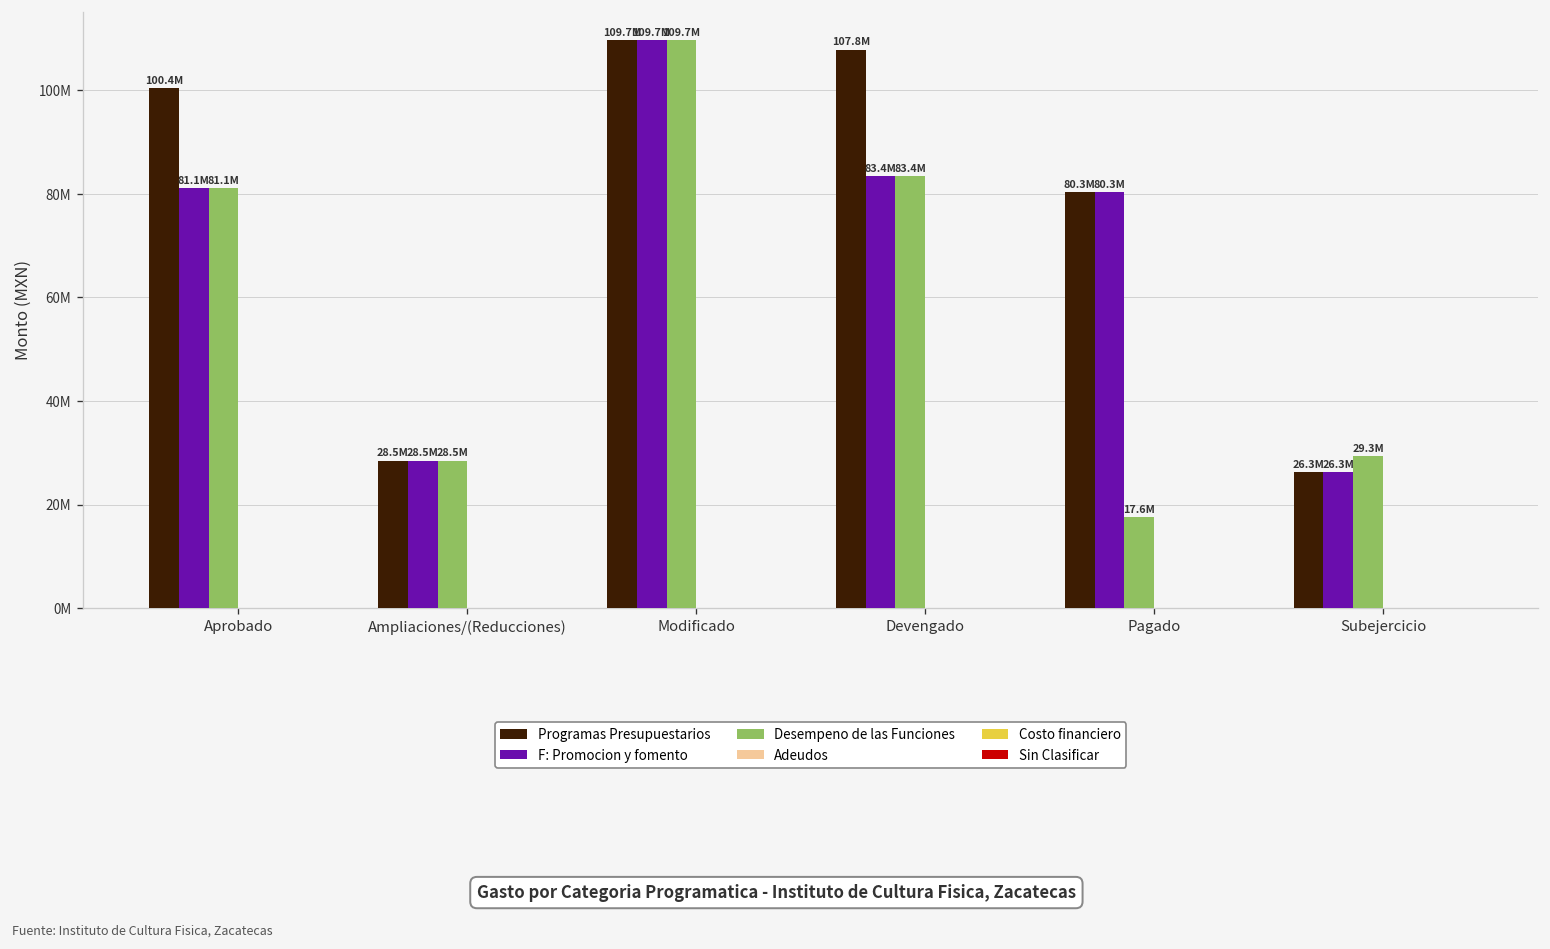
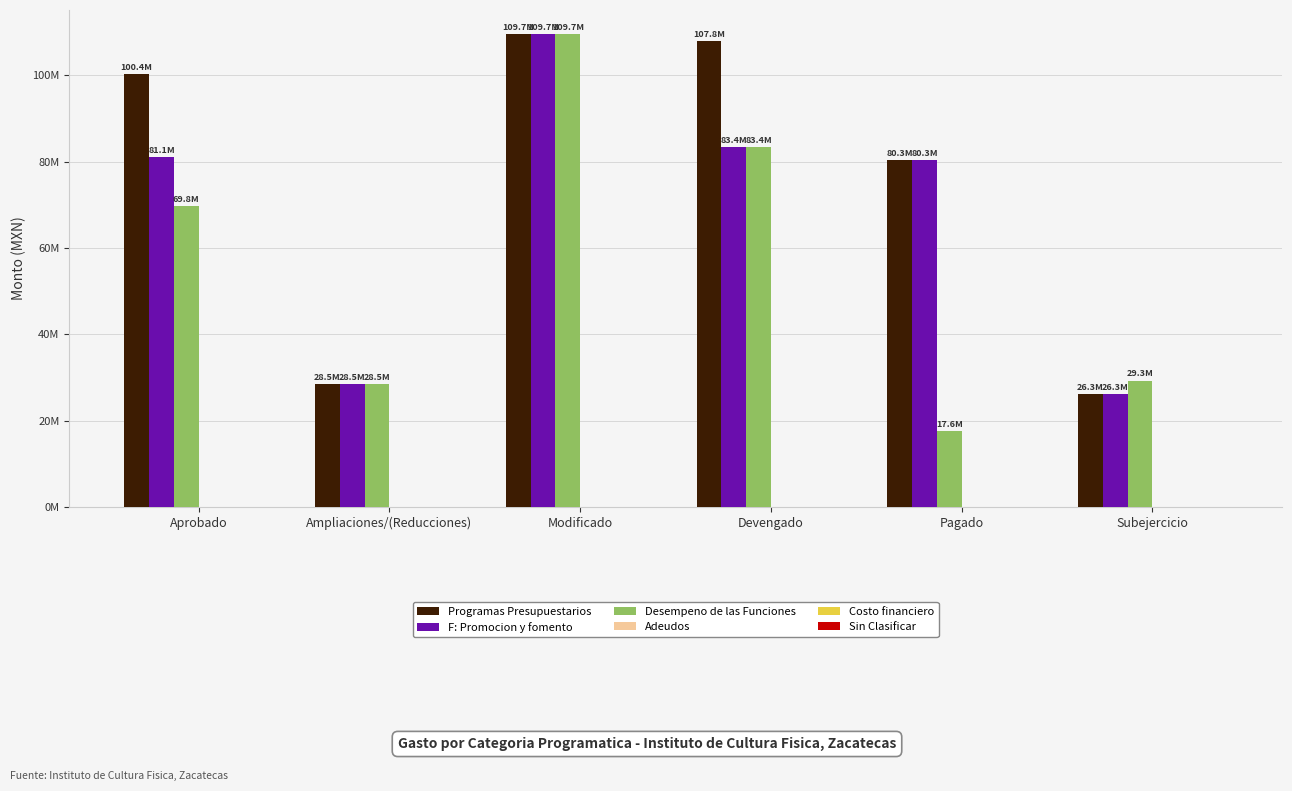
  {
    "Programas Presupuestarios": {
      "Aprobado": "100.4M",
      "Ampliaciones/(Reducciones)": "28.5M",
      "Devengado": "107.8M",
      "Pagado": "80.3M",
      "Subejercicio": "26.3M"
    },
    "F: Promocion y fomento": {
      "Aprobado": "81.1M",
      "Ampliaciones/(Reducciones)": "28.5M",
      "Devengado": "83.4M",
      "Pagado": "80.3M",
      "Subejercicio": "26.3M"
    },
    "Desempeno de las Funciones": {
-     "Aprobado": "81.1M",
+     "Aprobado": "69.8M",
      "Ampliaciones/(Reducciones)": "28.5M",
      "Devengado": "83.4M",
      "Pagado": "17.6M",
      "Subejercicio": "29.3M"
    },
    "Adeudos": {
      "Aprobado": "0",
      "Ampliaciones/(Reducciones)": "0",
      "Modificado": "0",
      "Devengado": "0",
      "Pagado": "0",
      "Subejercicio": "0"
    },
    "Costo financiero": {
      "Aprobado": "0",
      "Ampliaciones/(Reducciones)": "0",
      "Modificado": "0",
      "Devengado": "0",
      "Pagado": "0",
      "Subejercicio": "0"
    },
    "Sin Clasificar": {
      "Aprobado": "0",
      "Ampliaciones/(Reducciones)": "0",
      "Modificado": "0",
      "Devengado": "0",
      "Pagado": "0",
      "Subejercicio": "0"
    }
  }
